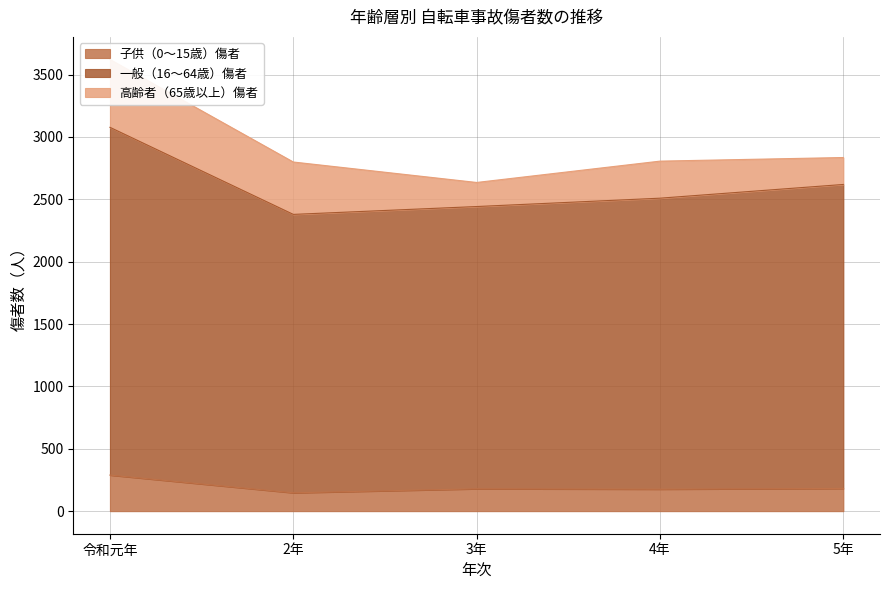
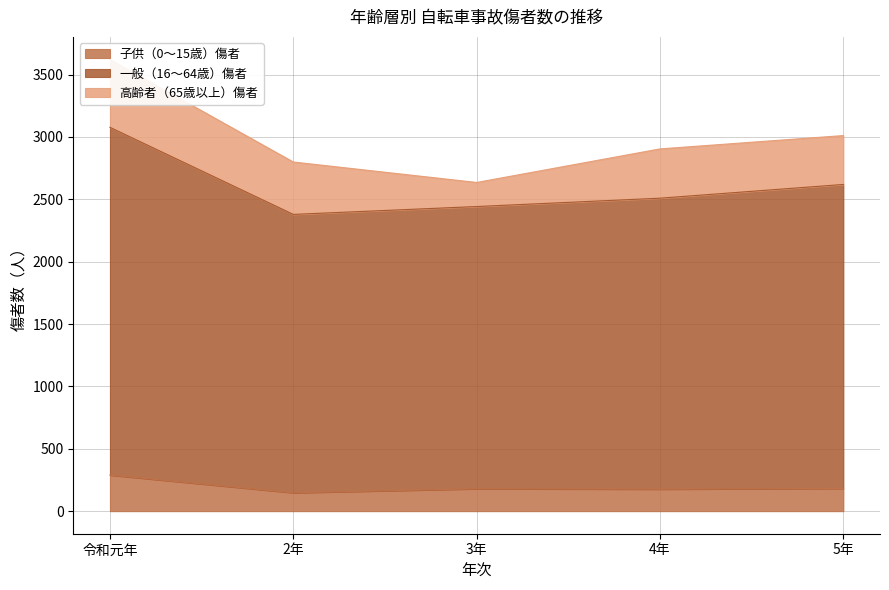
  {
    "高齢者（65歳以上）傷者": {
      "2年": 420,
      "3年": 190,
-     "4年": 300,
-     "5年": 220
+     "4年": 400,
+     "5年": 390
    }
  }
